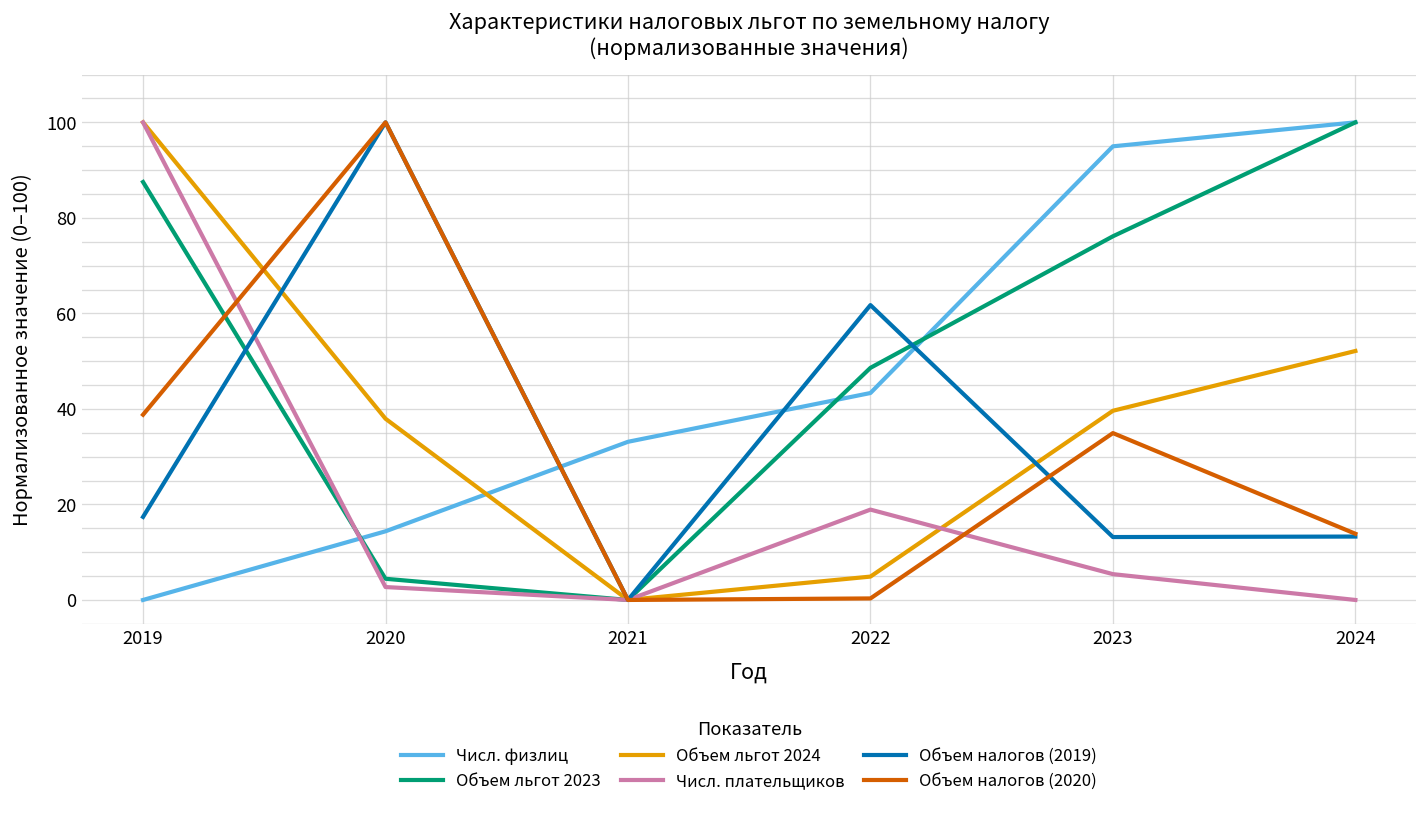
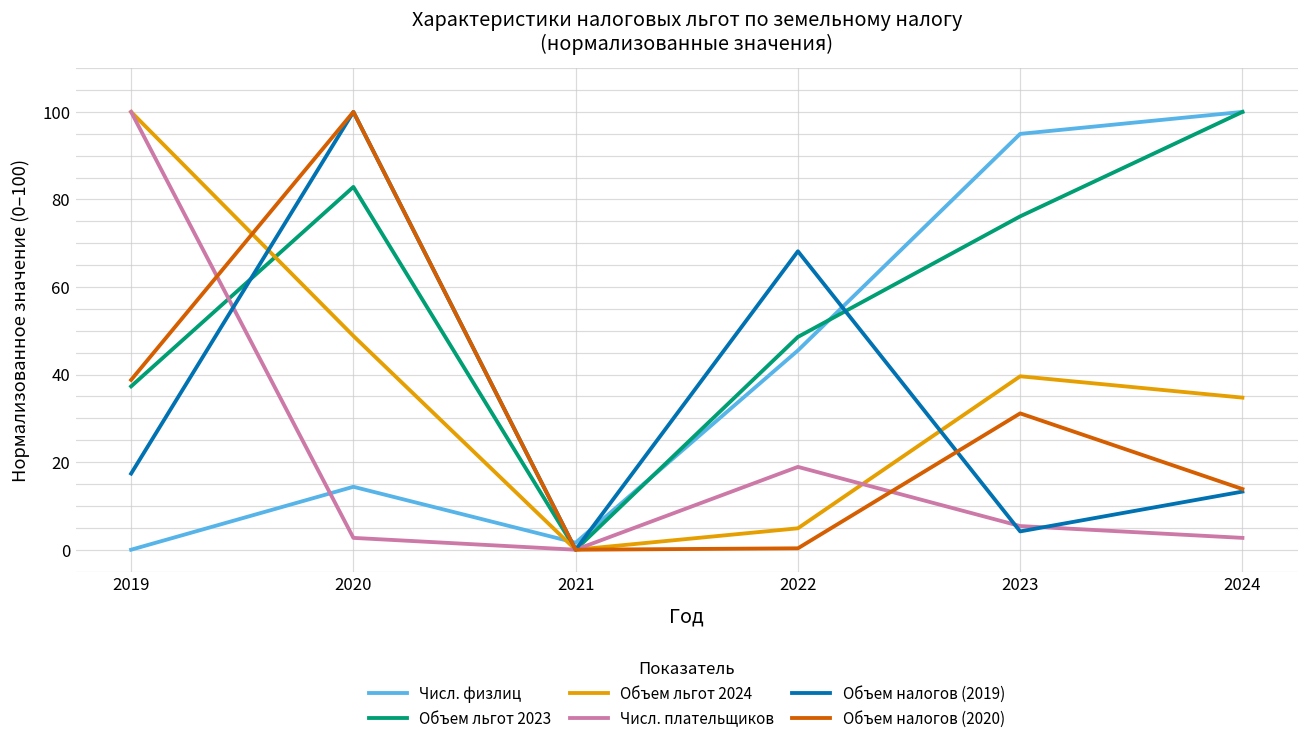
  {
    "Числ. физлиц": {
      "2019": 0,
      "2020": 14,
-     "2021": 33,
-     "2022": 43,
+     "2021": 2,
+     "2022": 46,
      "2023": 95
    },
    "Объем льгот 2023": {
-     "2019": 88,
-     "2020": 4,
+     "2019": 37,
+     "2020": 83,
      "2022": 49,
      "2023": 76
    },
    "Объем льгот 2024": {
-     "2020": 38,
+     "2020": 49,
      "2022": 5,
      "2023": 40,
-     "2024": 52
+     "2024": 35
    },
    "Числ. плательщиков": {
      "2020": 3,
      "2022": 19,
      "2023": 5,
-     "2024": 0
+     "2024": 3
    },
    "Объем налогов (2019)": {
      "2019": 17,
-     "2022": 62,
-     "2023": 13
+     "2022": 68,
+     "2023": 4
    },
    "Объем налогов (2020)": {
      "2019": 39,
      "2022": 0,
-     "2023": 35
+     "2023": 31
    }
  }
